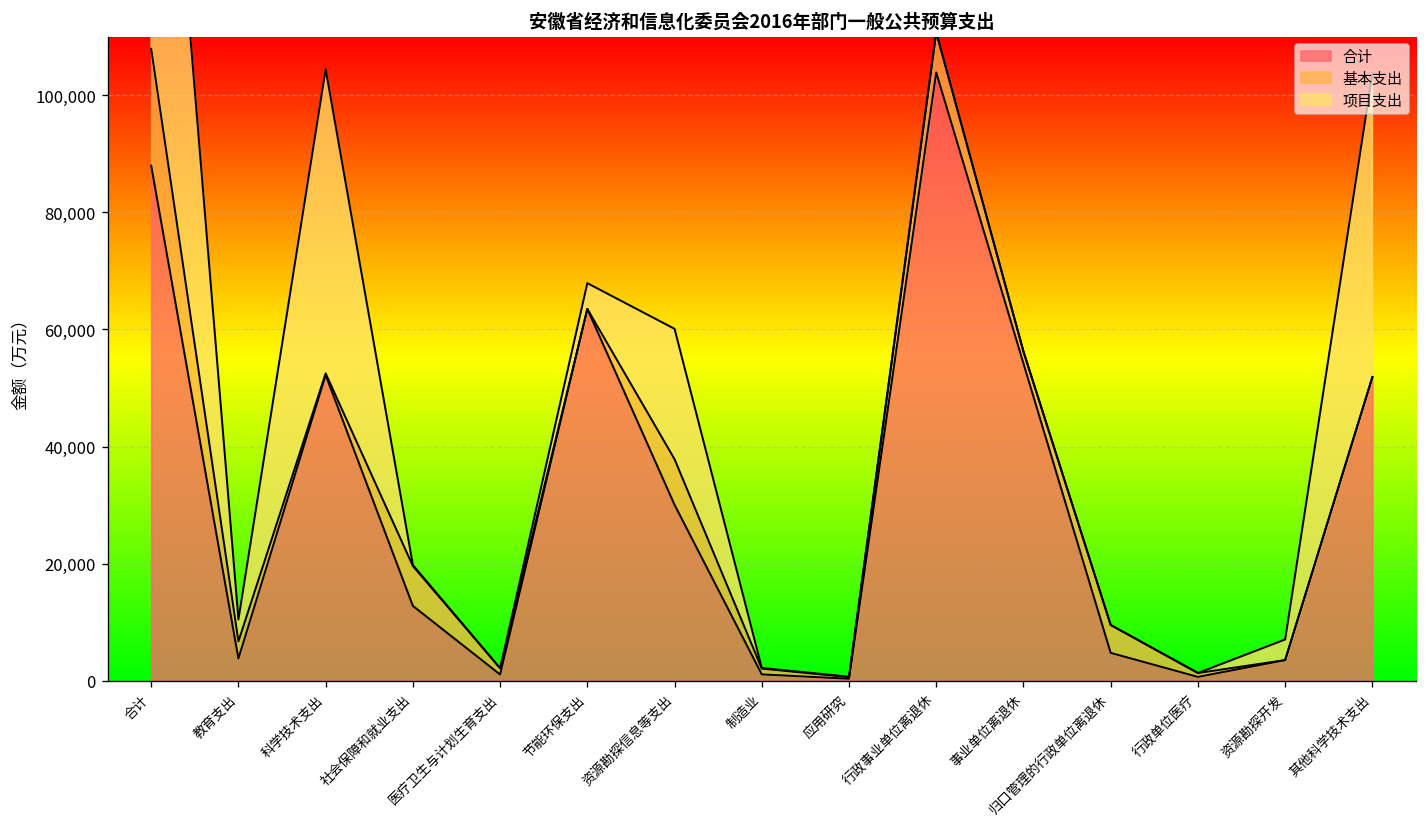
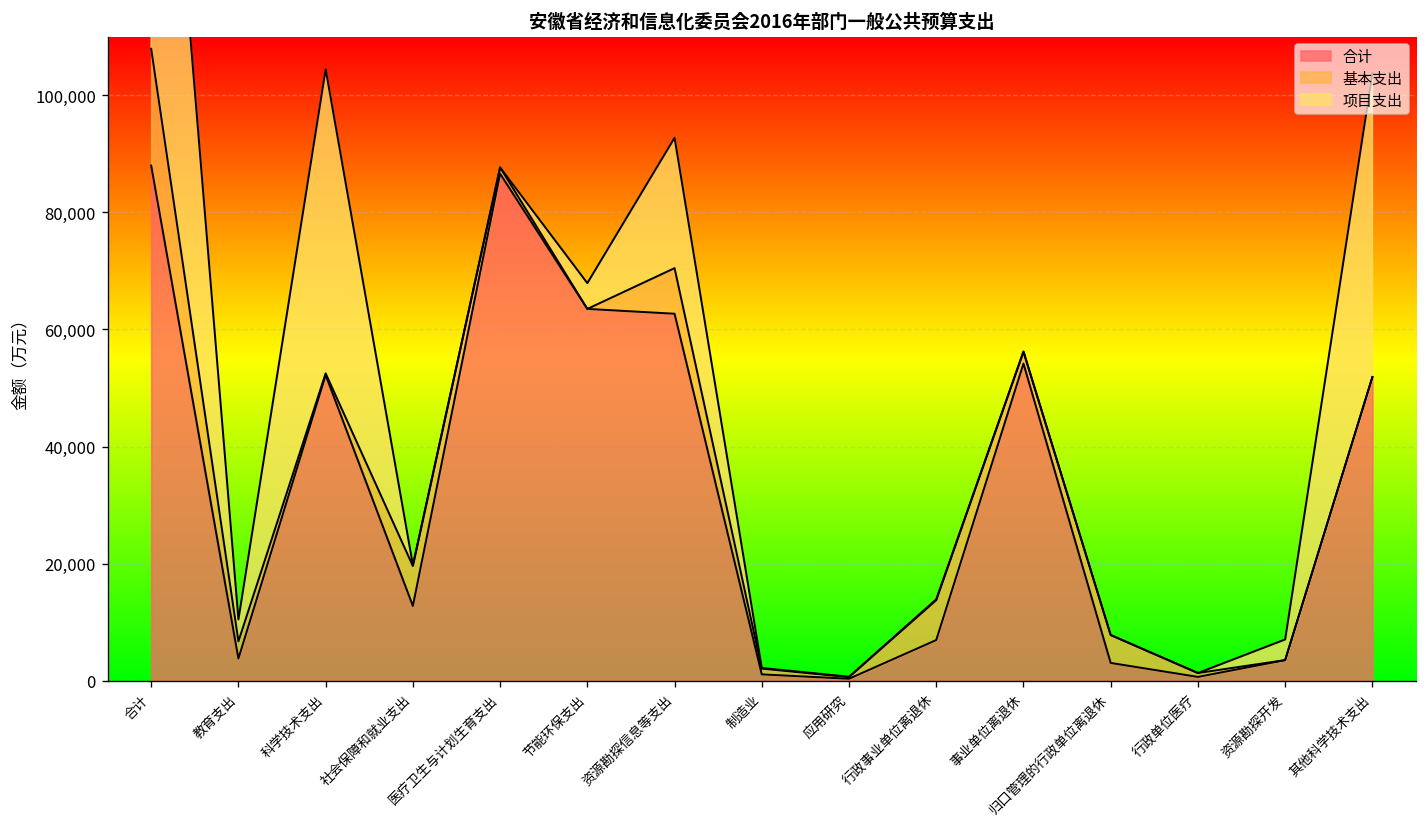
  {
    "合计": {
      "合计": "88,000",
      "教育支出": "4,000",
      "社会保障和就业支出": "13,000",
-     "医疗卫生与计划生育支出": "1,000",
-     "资源勘探信息等支出": "30,000",
+     "医疗卫生与计划生育支出": "87,000",
+     "资源勘探信息等支出": "63,000",
      "制造业": "1,000",
-     "行政事业单位离退休": "104,000",
+     "行政事业单位离退休": "7,000",
      "事业单位离退休": "54,000",
-     "归口管理的行政单位离退休": "5,000",
+     "归口管理的行政单位离退休": "3,000",
      "行政单位医疗": "1,000"
    }
  }
